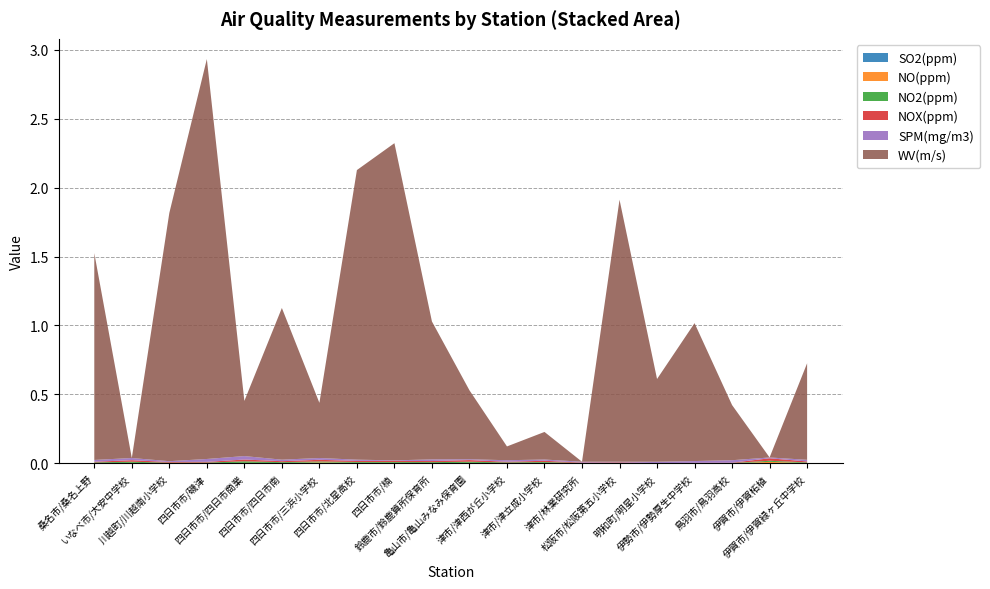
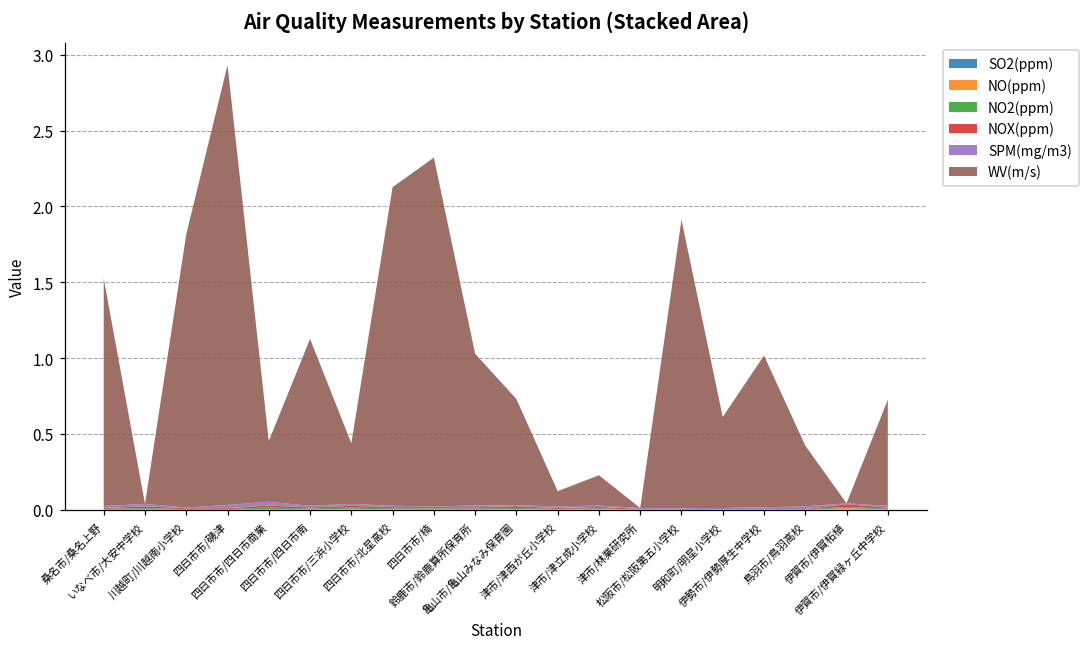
  {
    "SPM(mg/m3)": {
      "四日市市/磯津": 0.02,
      "四日市市/四日市商業": 0.03
    },
    "WV(m/s)": {
      "桑名市/桑名上野": 1.5,
      "川越町/川越南小学校": 1.8,
      "四日市市/磯津": 2.9,
      "四日市市/四日市商業": 0.4,
      "四日市市/四日市南": 1.1,
      "四日市市/三浜小学校": 0.4,
      "四日市市/北星高校": 2.1,
      "四日市市/楠": 2.3,
      "鈴鹿市/鈴鹿算所保育所": 1.0,
-     "亀山市/亀山みなみ保育園": 0.5,
+     "亀山市/亀山みなみ保育園": 0.7,
      "津市/津西が丘小学校": 0.1,
      "津市/津立成小学校": 0.2,
      "松阪市/松阪第五小学校": 1.9,
      "明和町/明星小学校": 0.6,
      "伊勢市/伊勢厚生中学校": 1.0,
      "鳥羽市/鳥羽高校": 0.4,
      "伊賀市/伊賀緑ヶ丘中学校": 0.7
    }
  }
